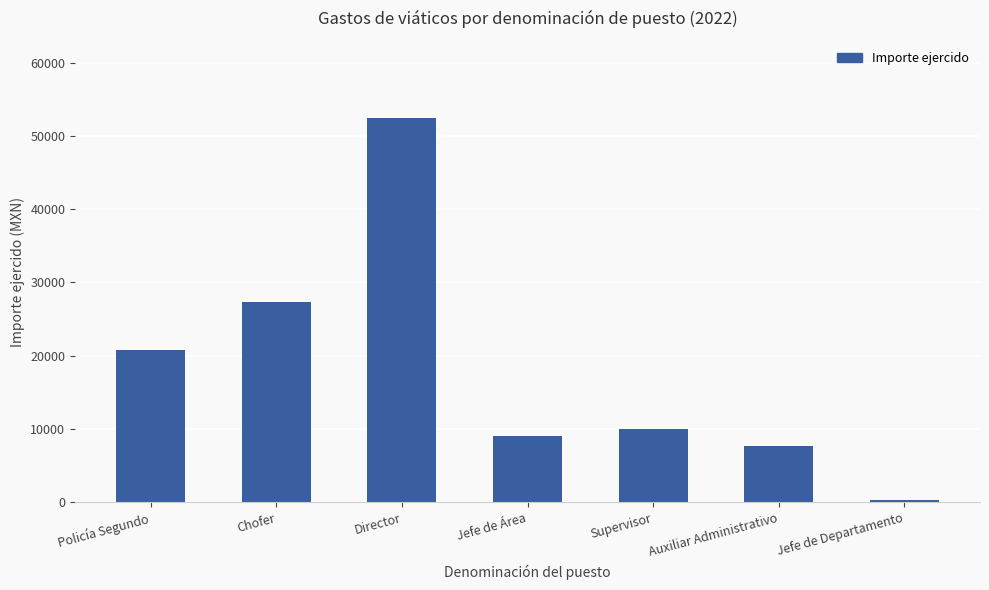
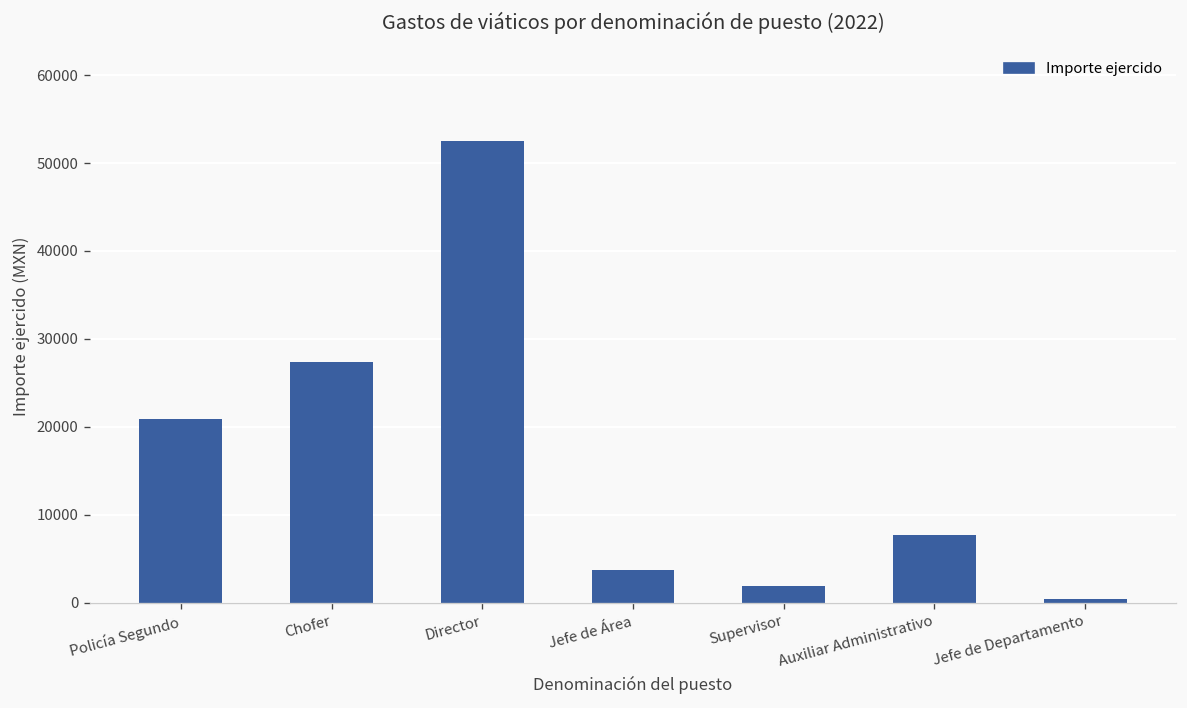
  {
    "Policía Segundo": 21000,
    "Chofer": 27000,
    "Director": 52000,
-   "Jefe de Área": 9000,
-   "Supervisor": 10000,
+   "Jefe de Área": 4000,
+   "Supervisor": 2000,
    "Auxiliar Administrativo": 8000,
    "Jefe de Departamento": 0
  }
